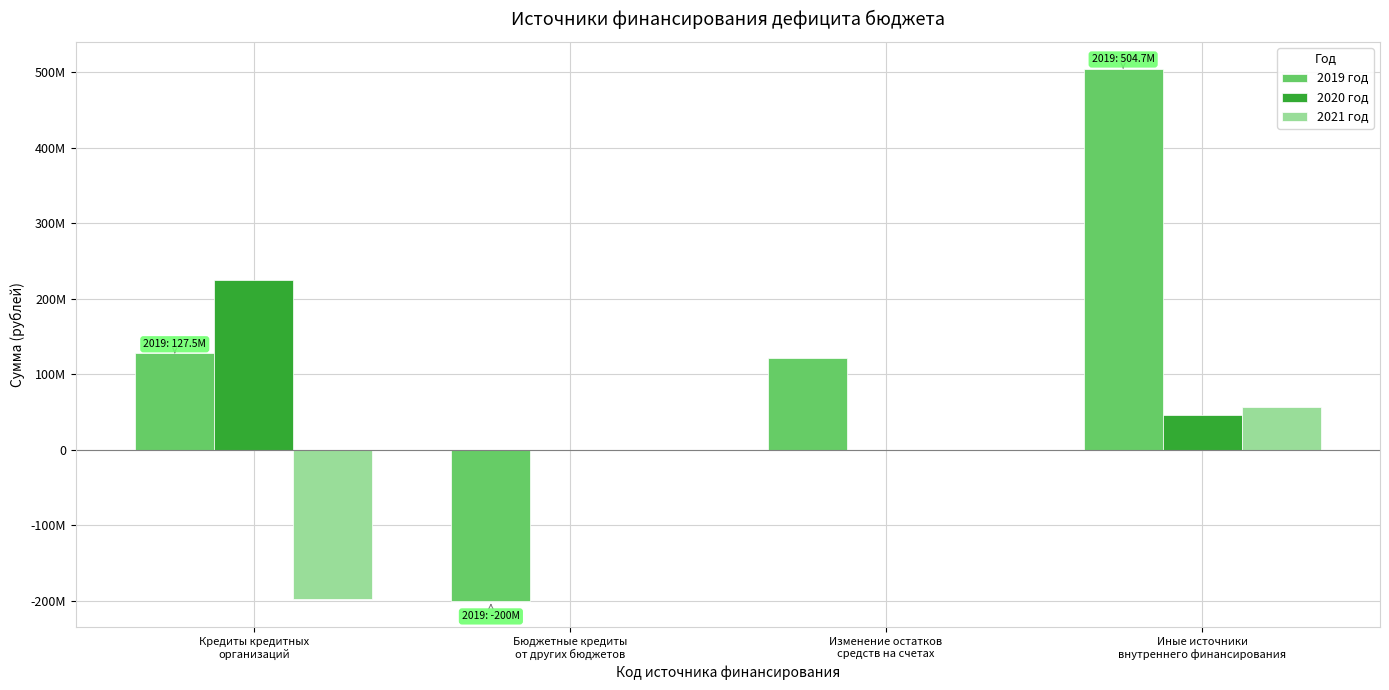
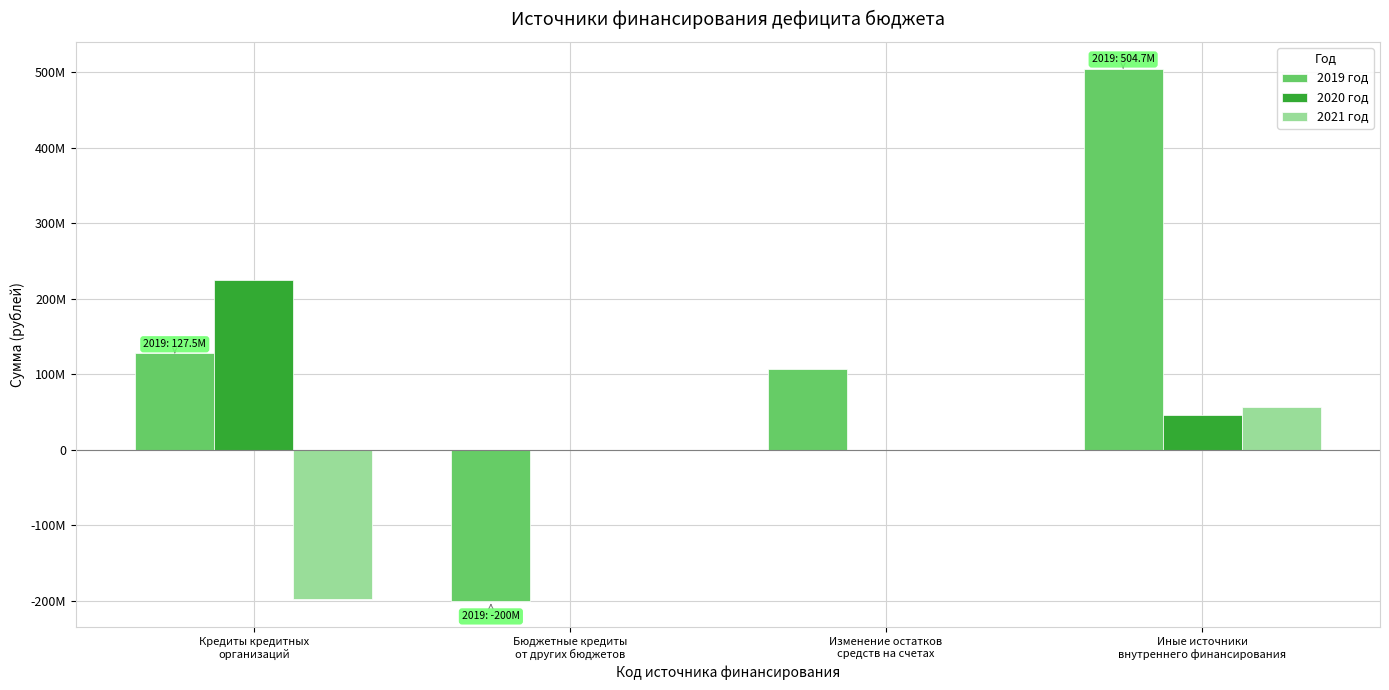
  {
    "2019 год": {
-     "Изменение остатков средств на счетах": 120000000
+     "Изменение остатков средств на счетах": 110000000
    },
    "2020 год": {
      "Кредиты кредитных организаций": 220000000,
      "Бюджетные кредиты от других бюджетов": 0,
      "Изменение остатков средств на счетах": 0,
      "Иные источники внутреннего финансирования": 50000000
    },
    "2021 год": {
      "Кредиты кредитных организаций": -200000000,
      "Бюджетные кредиты от других бюджетов": 0,
      "Изменение остатков средств на счетах": 0,
      "Иные источники внутреннего финансирования": 60000000
    }
  }
